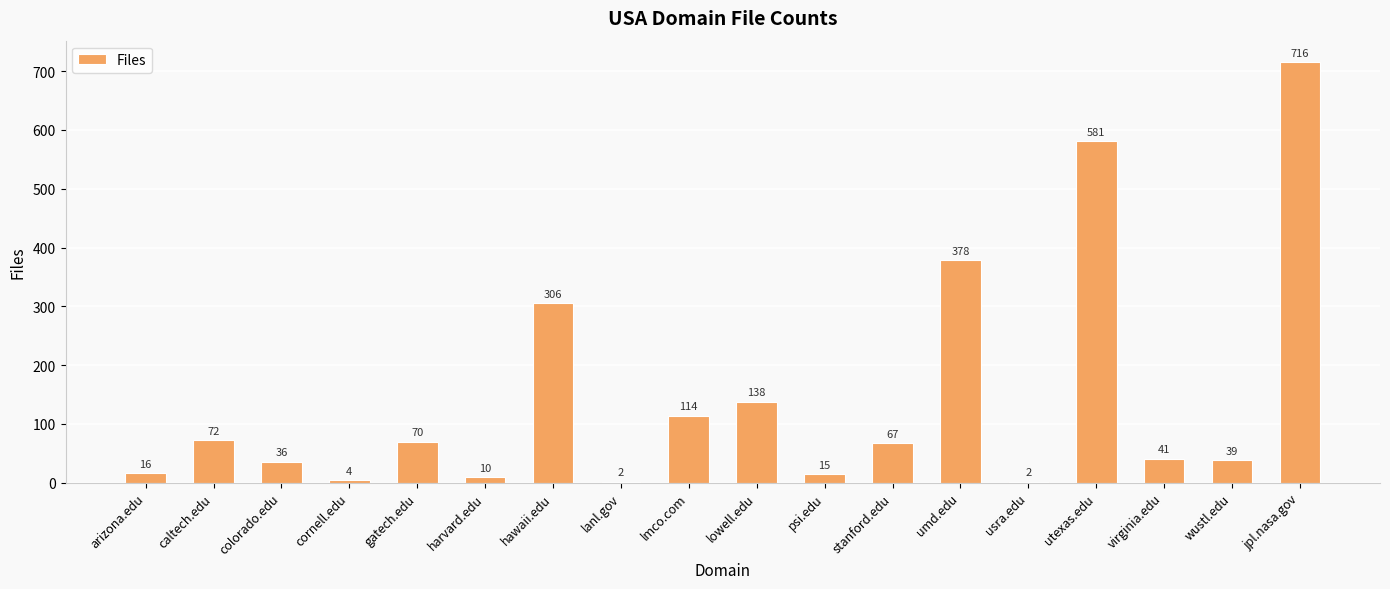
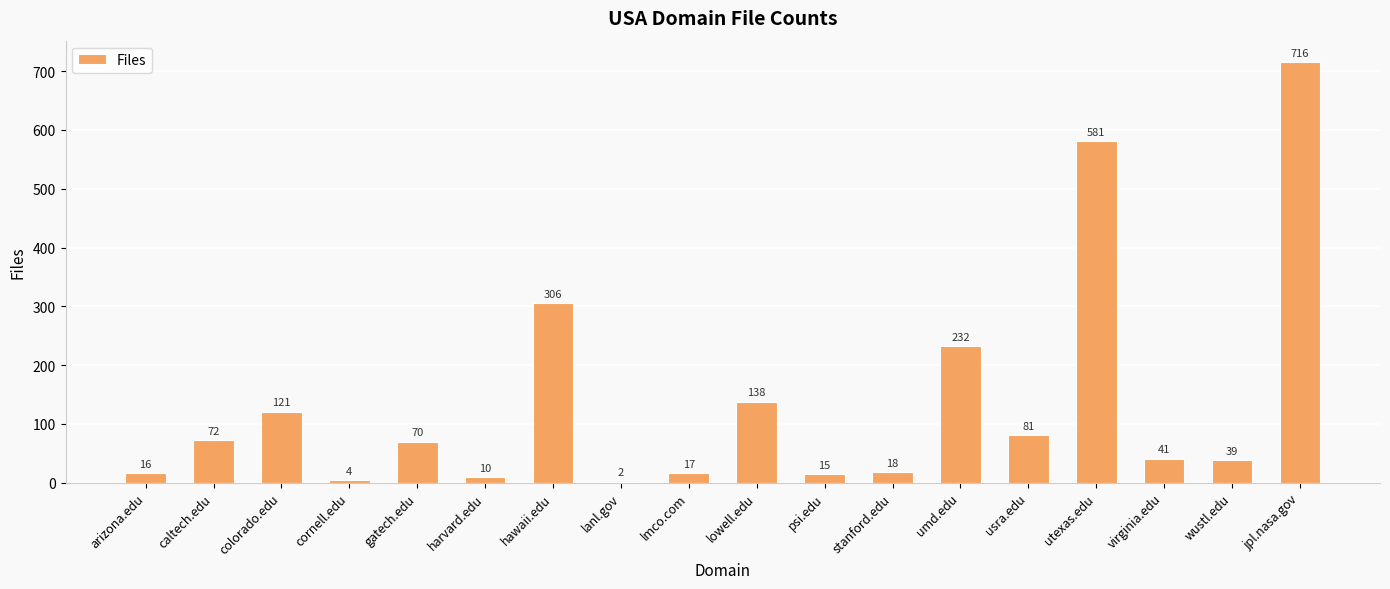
  {
    "arizona.edu": 16,
    "caltech.edu": 72,
-   "colorado.edu": 36,
+   "colorado.edu": 121,
    "cornell.edu": 4,
    "gatech.edu": 70,
    "harvard.edu": 10,
    "hawaii.edu": 306,
    "lanl.gov": 2,
-   "lmco.com": 114,
+   "lmco.com": 17,
    "lowell.edu": 138,
    "psi.edu": 15,
-   "stanford.edu": 67,
-   "umd.edu": 378,
-   "usra.edu": 2,
+   "stanford.edu": 18,
+   "umd.edu": 232,
+   "usra.edu": 81,
    "utexas.edu": 581,
    "virginia.edu": 41,
    "wustl.edu": 39,
    "jpl.nasa.gov": 716
  }
